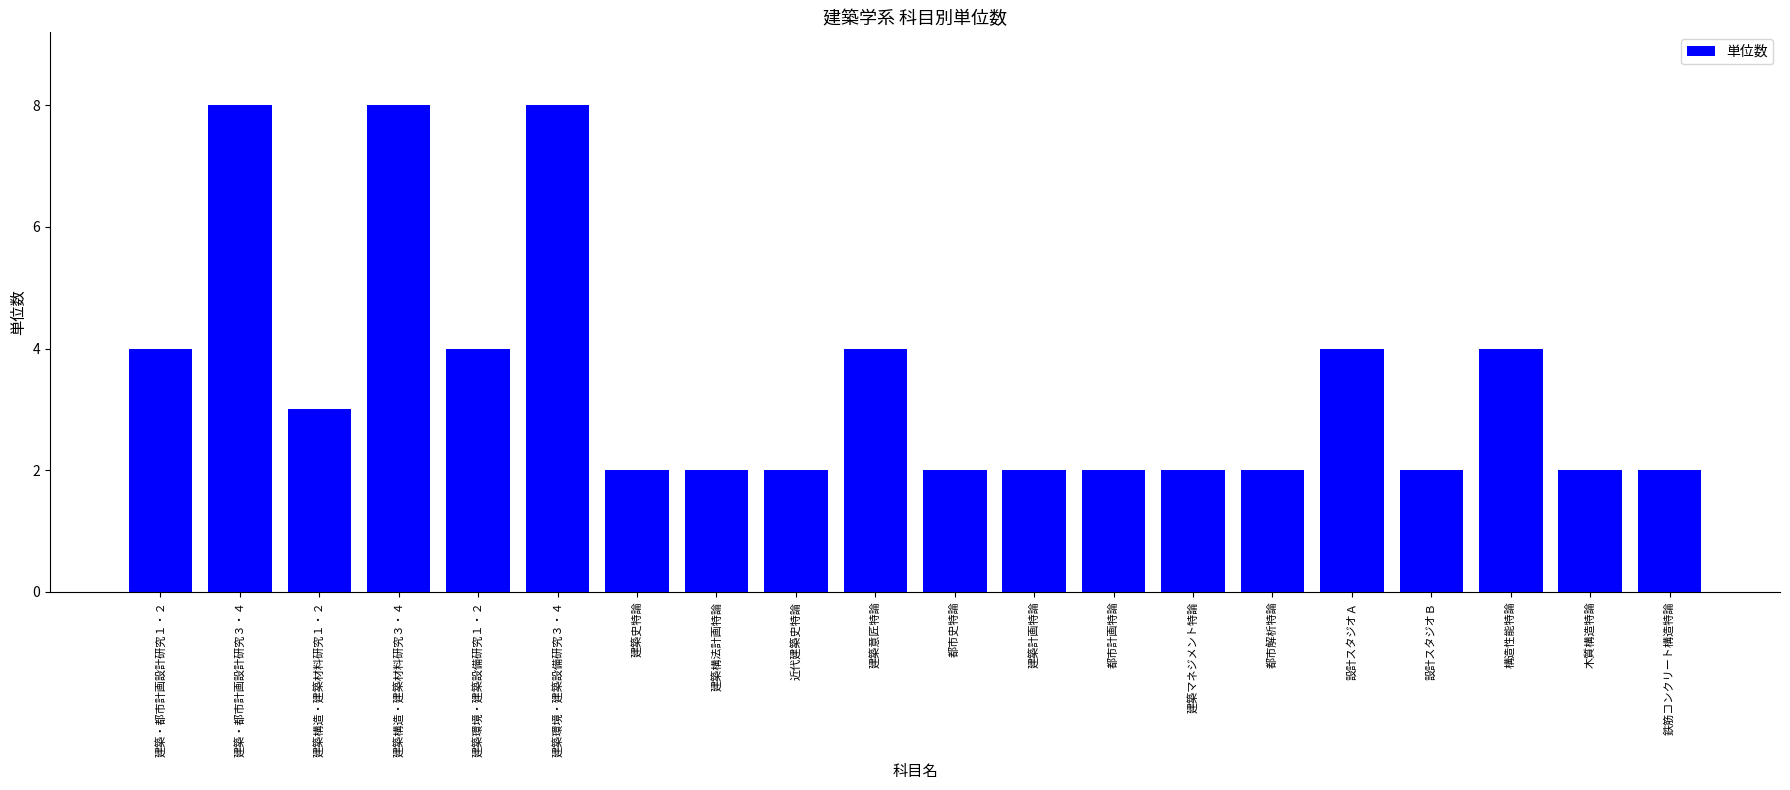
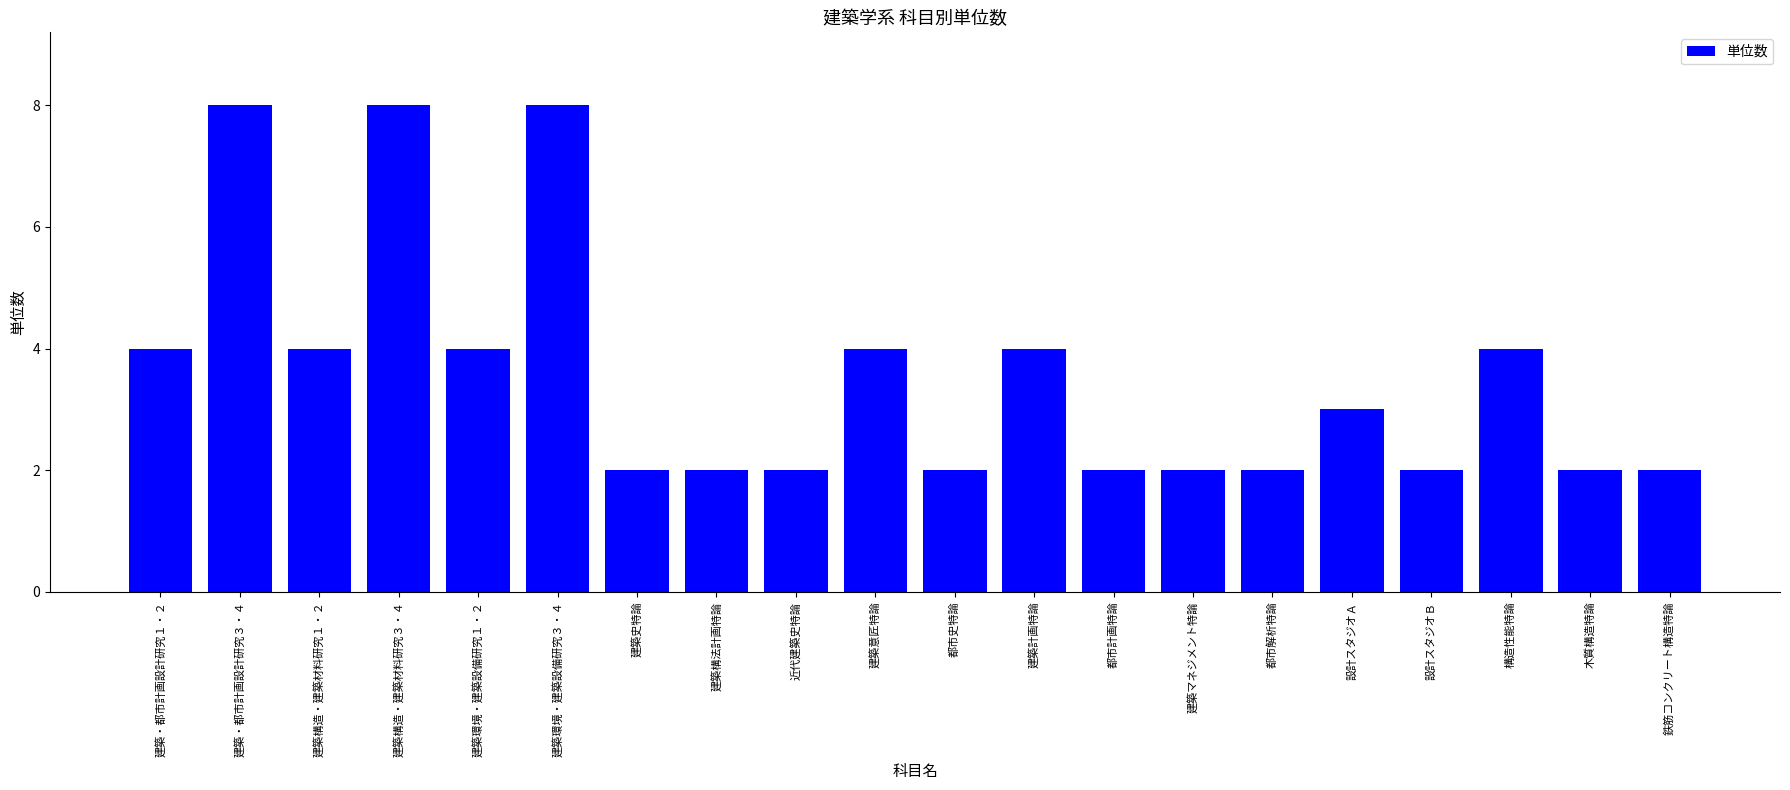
  {
    "建築・都市計画設計研究１・２": 4,
    "建築・都市計画設計研究３・４": 8,
-   "建築構造・建築材料研究１・２": 3,
+   "建築構造・建築材料研究１・２": 4,
    "建築構造・建築材料研究３・４": 8,
    "建築環境・建築設備研究１・２": 4,
    "建築環境・建築設備研究３・４": 8,
    "建築史特論": 2,
    "建築構法計画特論": 2,
    "近代建築史特論": 2,
    "建築意匠特論": 4,
    "都市史特論": 2,
-   "建築計画特論": 2,
+   "建築計画特論": 4,
    "都市計画特論": 2,
    "建築マネジメント特論": 2,
    "都市解析特論": 2,
-   "設計スタジオＡ": 4,
+   "設計スタジオＡ": 3,
    "設計スタジオＢ": 2,
    "構造性能特論": 4,
    "木質構造特論": 2,
    "鉄筋コンクリート構造特論": 2
  }
